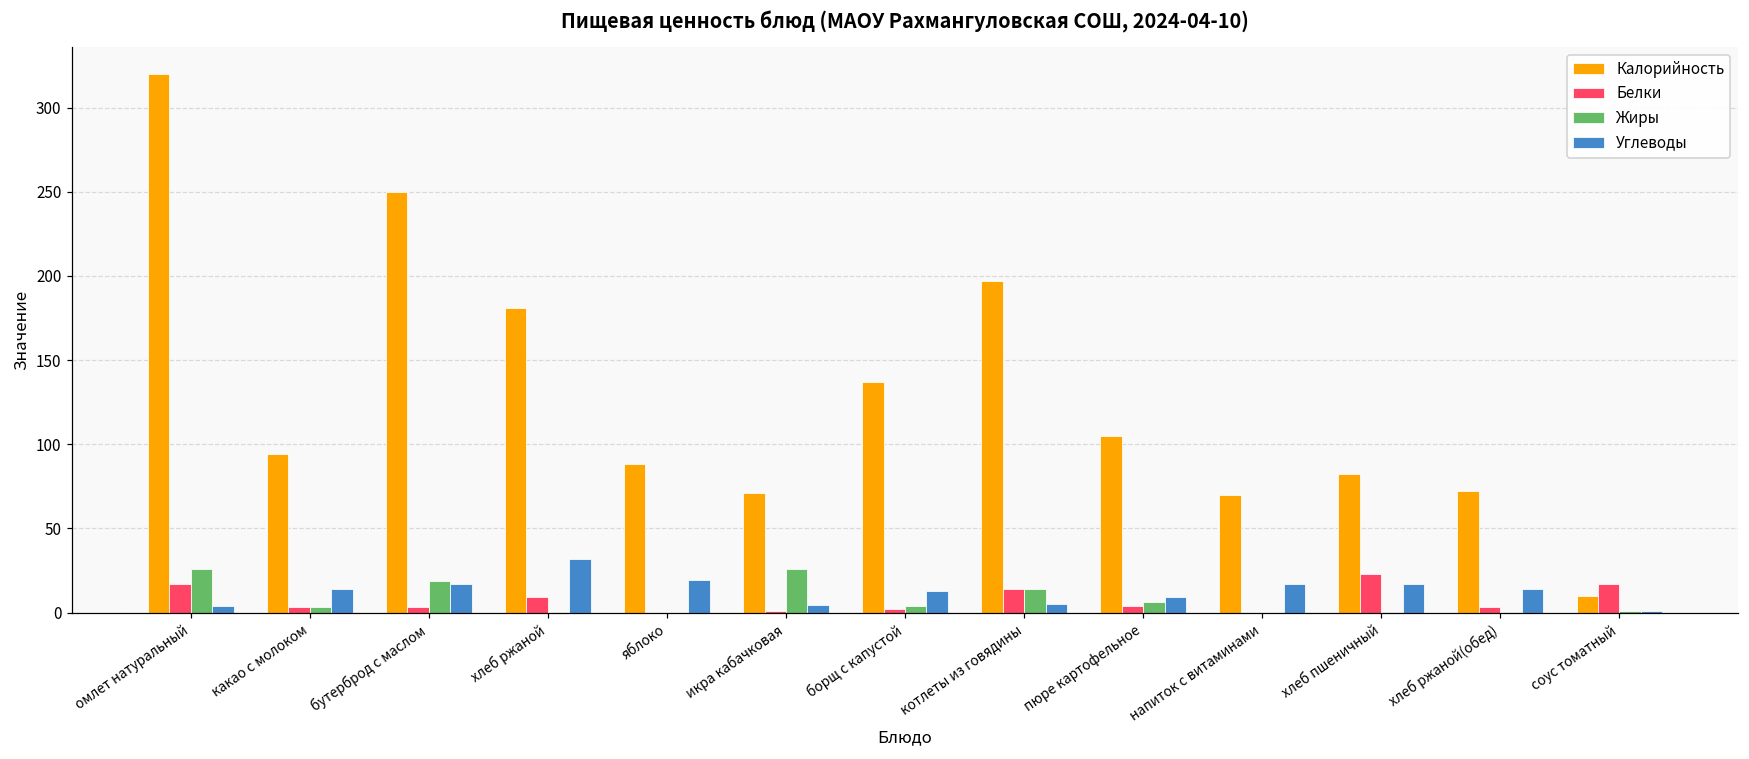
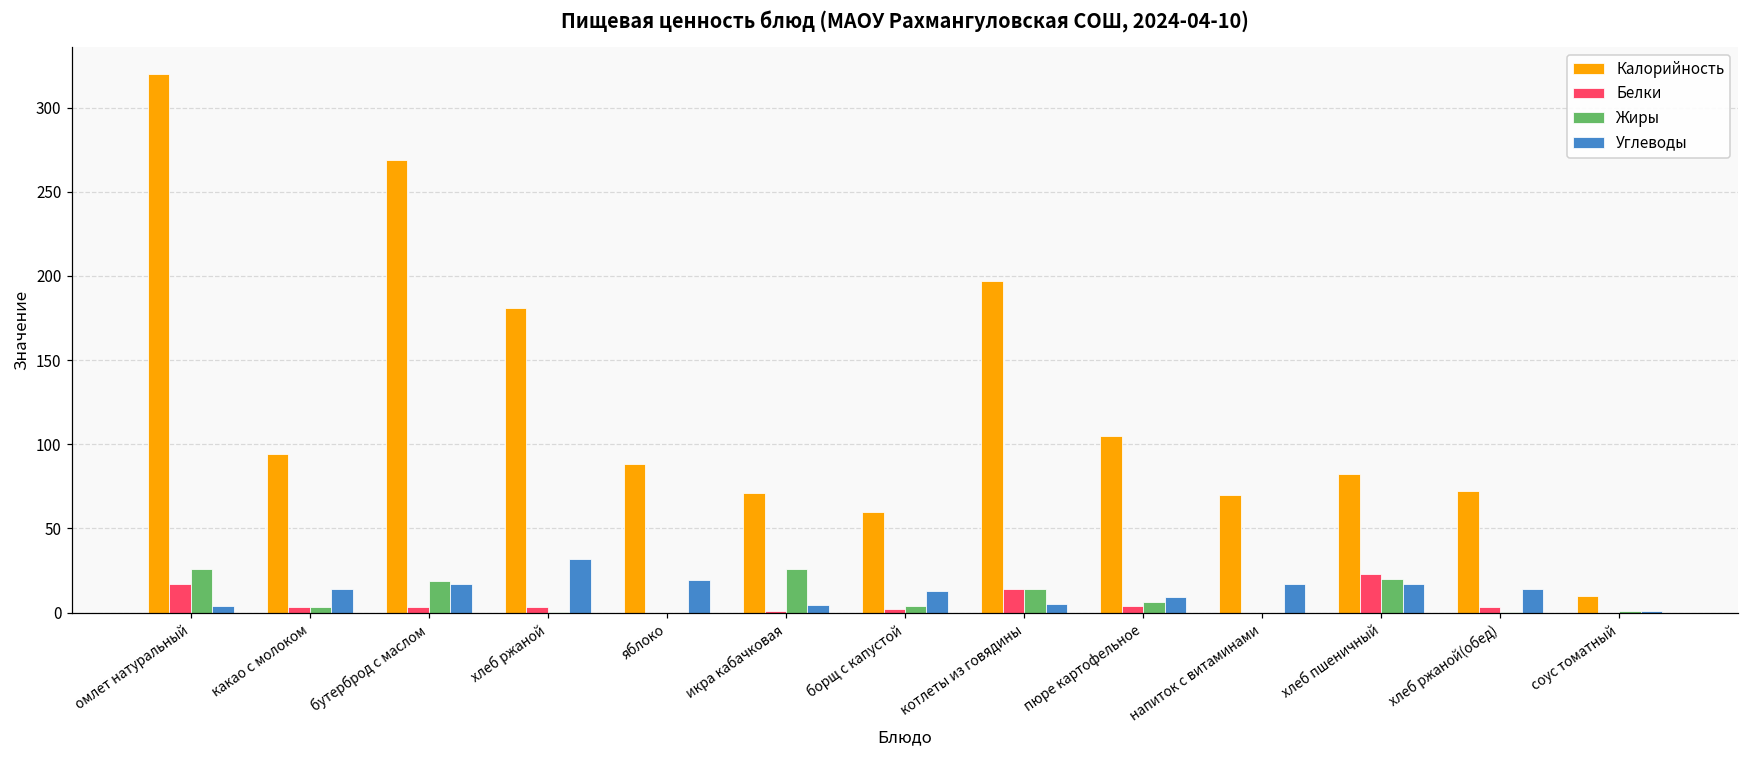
  {
    "Калорийность": {
      "омлет натуральный": 320,
      "какао с молоком": 94,
-     "бутерброд с маслом": 250,
+     "бутерброд с маслом": 269,
      "хлеб ржаной": 181,
      "яблоко": 88,
      "икра кабачковая": 71,
-     "борщ с капустой": 137,
+     "борщ с капустой": 60,
      "котлеты из говядины": 197,
      "пюре картофельное": 105,
      "напиток с витаминами": 70,
      "хлеб пшеничный": 82,
      "хлеб ржаной(обед)": 72,
      "соус томатный": 10
    },
    "Белки": {
      "омлет натуральный": 17,
      "какао с молоком": 3,
      "бутерброд с маслом": 3,
-     "хлеб ржаной": 9,
+     "хлеб ржаной": 3,
      "яблоко": 0,
      "борщ с капустой": 2,
      "котлеты из говядины": 14,
      "пюре картофельное": 4,
      "напиток с витаминами": 0,
      "хлеб пшеничный": 23,
      "хлеб ржаной(обед)": 3,
-     "соус томатный": 17
+     "соус томатный": 0
    },
    "Жиры": {
      "омлет натуральный": 26,
      "какао с молоком": 3,
      "бутерброд с маслом": 19,
      "яблоко": 0,
      "икра кабачковая": 26,
      "борщ с капустой": 4,
      "котлеты из говядины": 14,
      "пюре картофельное": 6,
      "напиток с витаминами": 0,
-     "хлеб пшеничный": 0
+     "хлеб пшеничный": 20
    },
    "Углеводы": {
      "омлет натуральный": 4,
      "какао с молоком": 14,
      "бутерброд с маслом": 17,
      "хлеб ржаной": 32,
      "яблоко": 20,
      "икра кабачковая": 5,
      "борщ с капустой": 13,
      "котлеты из говядины": 5,
      "пюре картофельное": 9,
      "напиток с витаминами": 17,
      "хлеб пшеничный": 17,
      "хлеб ржаной(обед)": 14
    }
  }
